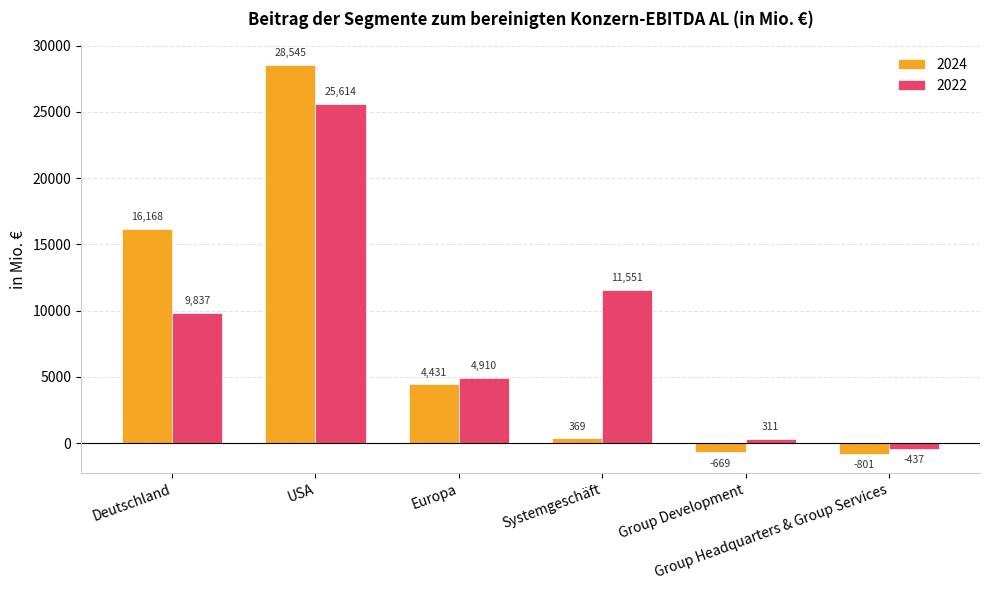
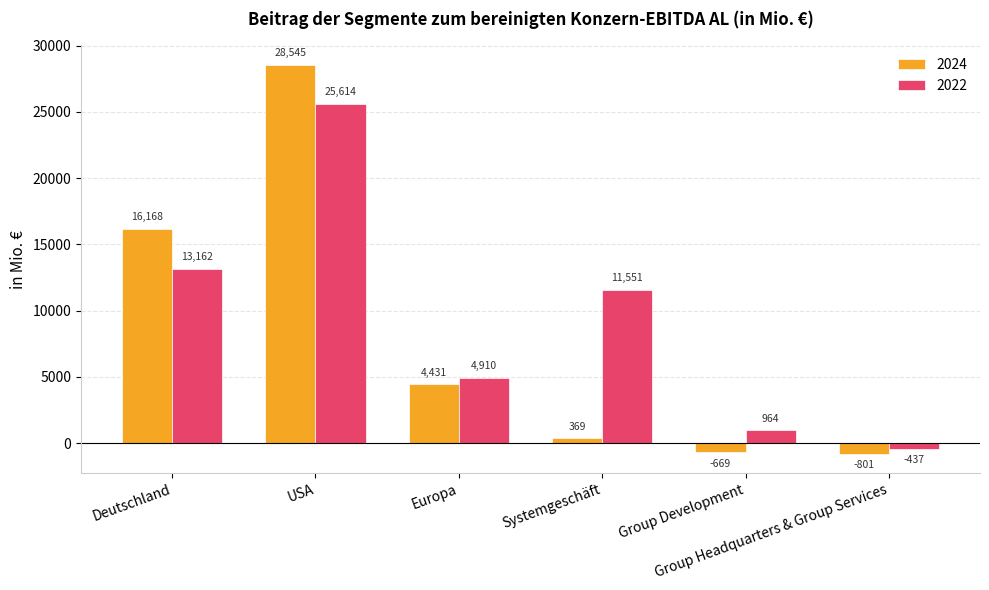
  {
    "2024": {
      "Deutschland": "16,168",
      "USA": "28,545",
      "Europa": "4,431",
      "Systemgeschäft": "369",
      "Group Development": "-669",
      "Group Headquarters & Group Services": "-801"
    },
    "2022": {
-     "Deutschland": "9,837",
+     "Deutschland": "13,162",
      "USA": "25,614",
      "Europa": "4,910",
      "Systemgeschäft": "11,551",
-     "Group Development": "311",
+     "Group Development": "964",
      "Group Headquarters & Group Services": "-437"
    }
  }
